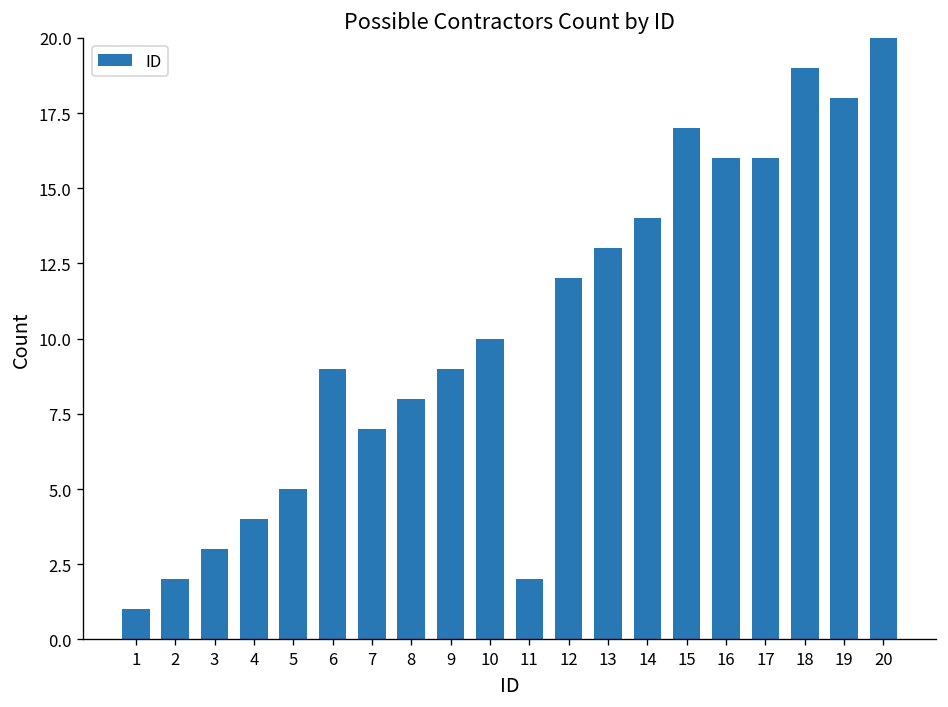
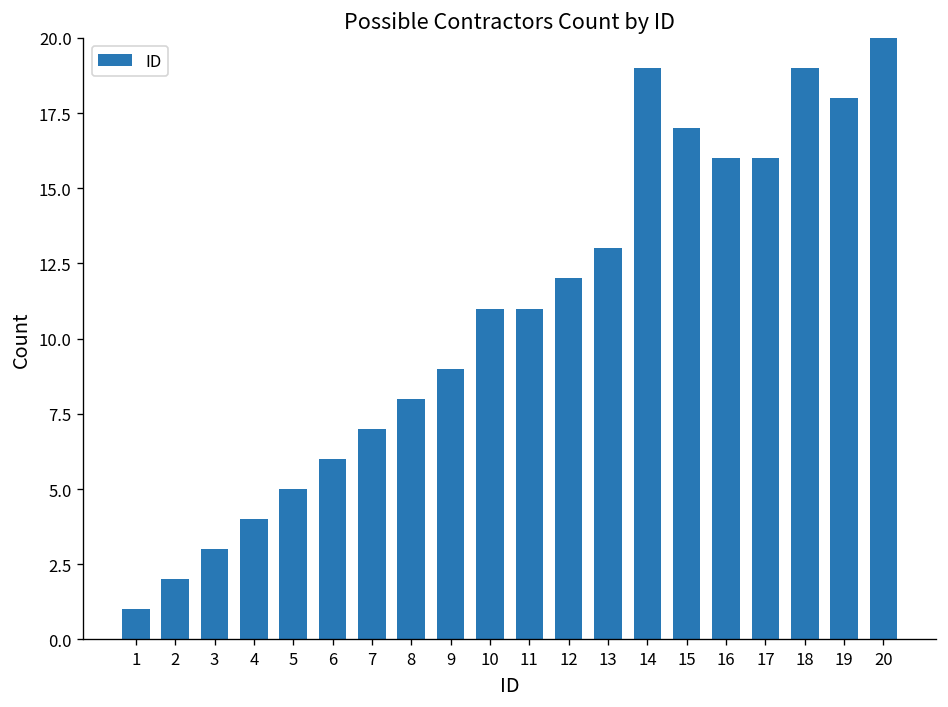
  {
    "1": 1,
    "2": 2,
    "3": 3,
    "4": 4,
    "5": 5,
-   "6": 9,
+   "6": 6,
    "7": 7,
    "8": 8,
    "9": 9,
-   "10": 10,
-   "11": 2,
+   "10": 11,
+   "11": 11,
    "12": 12,
    "13": 13,
-   "14": 14,
+   "14": 19,
    "15": 17,
    "16": 16,
    "17": 16,
    "18": 19,
    "19": 18,
    "20": 20
  }
